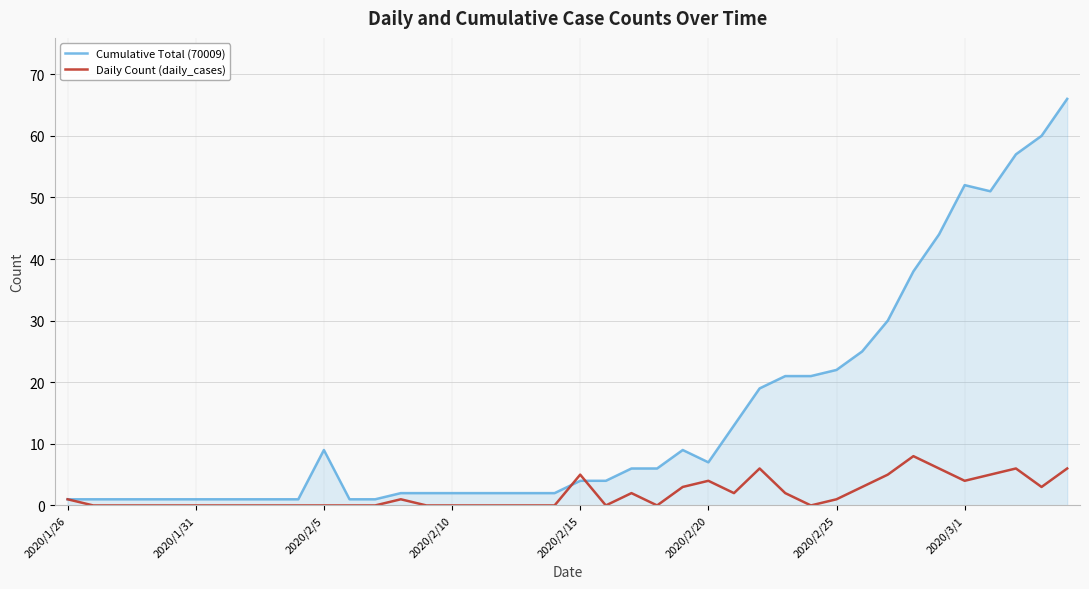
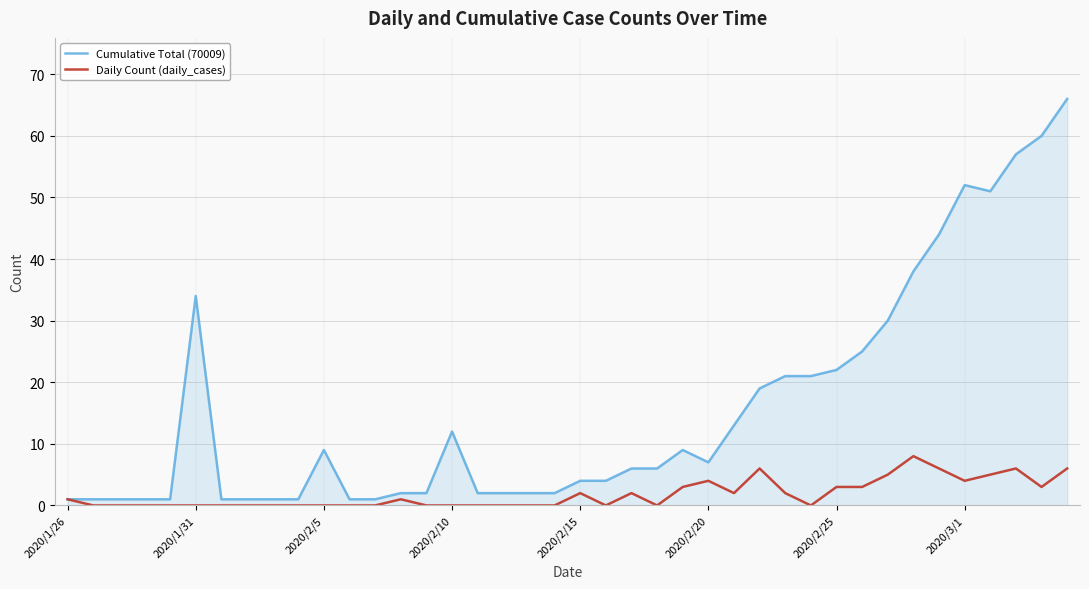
  {
    "Cumulative Total (70009)": {
-     "2020/1/31": 1,
+     "2020/1/31": 34,
      "2020/2/5": 9,
-     "2020/2/10": 2,
+     "2020/2/10": 12,
      "2020/2/15": 4,
      "2020/2/20": 7,
      "2020/2/25": 22,
      "2020/3/1": 52
    },
    "Daily Count (daily_cases)": {
      "2020/1/31": 0,
      "2020/2/5": 0,
      "2020/2/10": 0,
-     "2020/2/15": 5,
+     "2020/2/15": 2,
      "2020/2/20": 4,
-     "2020/2/25": 1,
+     "2020/2/25": 3,
      "2020/3/1": 4
    }
  }
